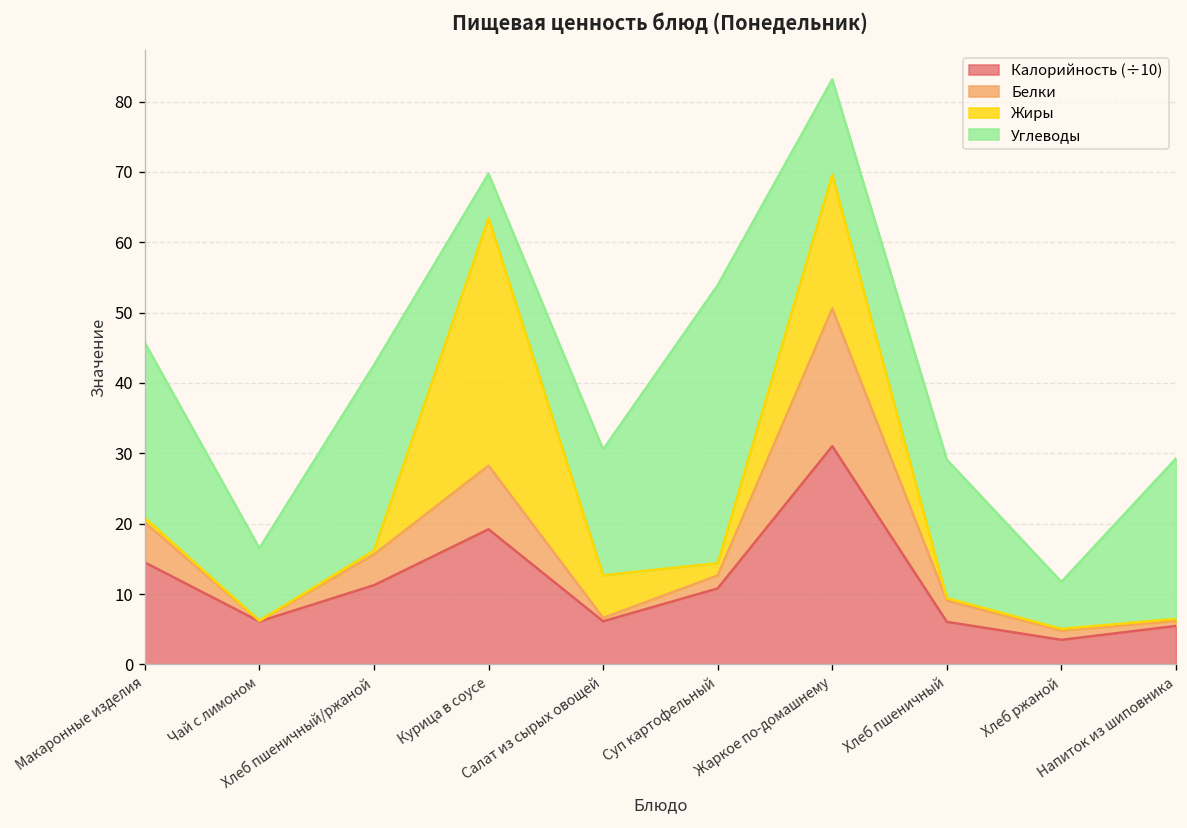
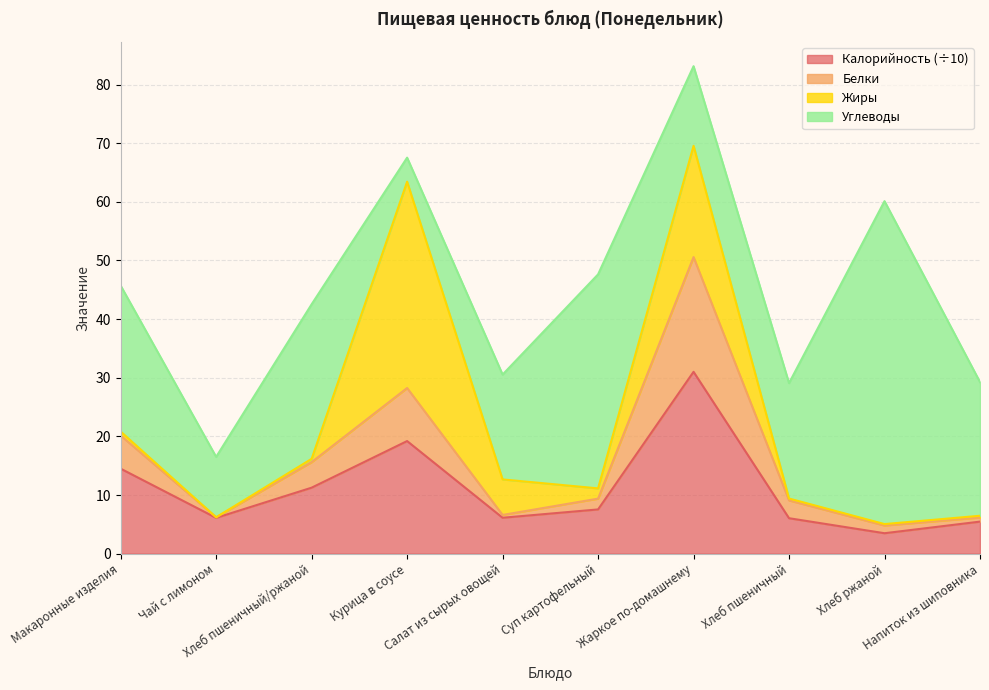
  {
    "Калорийность (÷10)": {
      "Макаронные изделия": 14,
      "Хлеб пшеничный/ржаной": 11,
      "Курица в соусе": 19,
      "Салат из сырых овощей": 6,
-     "Суп картофельный": 11,
+     "Суп картофельный": 8,
      "Жаркое по-домашнему": 31,
      "Хлеб пшеничный": 6,
      "Хлеб ржаной": 3,
      "Напиток из шиповника": 5
    },
    "Белки": {
      "Макаронные изделия": 6,
      "Хлеб пшеничный/ржаной": 4,
      "Курица в соусе": 9,
      "Салат из сырых овощей": 0,
      "Суп картофельный": 2,
      "Жаркое по-домашнему": 20
    },
    "Жиры": {
      "Макаронные изделия": 1,
      "Хлеб пшеничный/ржаной": 1,
      "Курица в соусе": 35,
      "Салат из сырых овощей": 6,
      "Суп картофельный": 2,
      "Жаркое по-домашнему": 19
    },
    "Углеводы": {
      "Макаронные изделия": 25,
      "Чай с лимоном": 10,
      "Хлеб пшеничный/ржаной": 26,
-     "Курица в соусе": 6,
+     "Курица в соусе": 4,
      "Салат из сырых овощей": 18,
-     "Суп картофельный": 40,
+     "Суп картофельный": 37,
      "Жаркое по-домашнему": 14,
      "Хлеб пшеничный": 20,
-     "Хлеб ржаной": 7,
+     "Хлеб ржаной": 55,
      "Напиток из шиповника": 23
    }
  }
